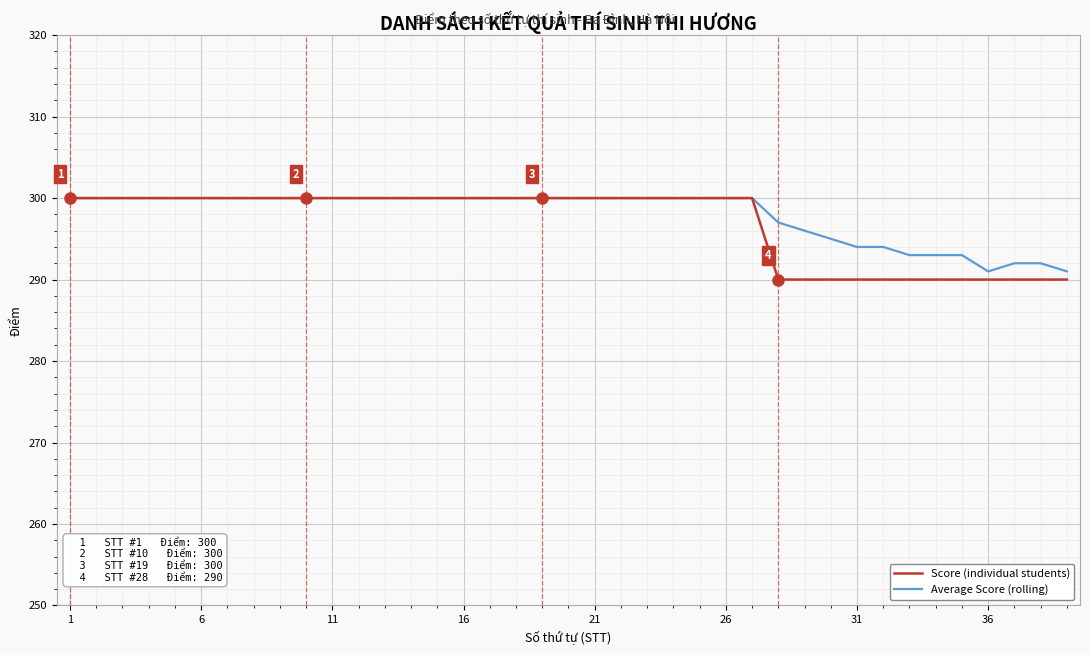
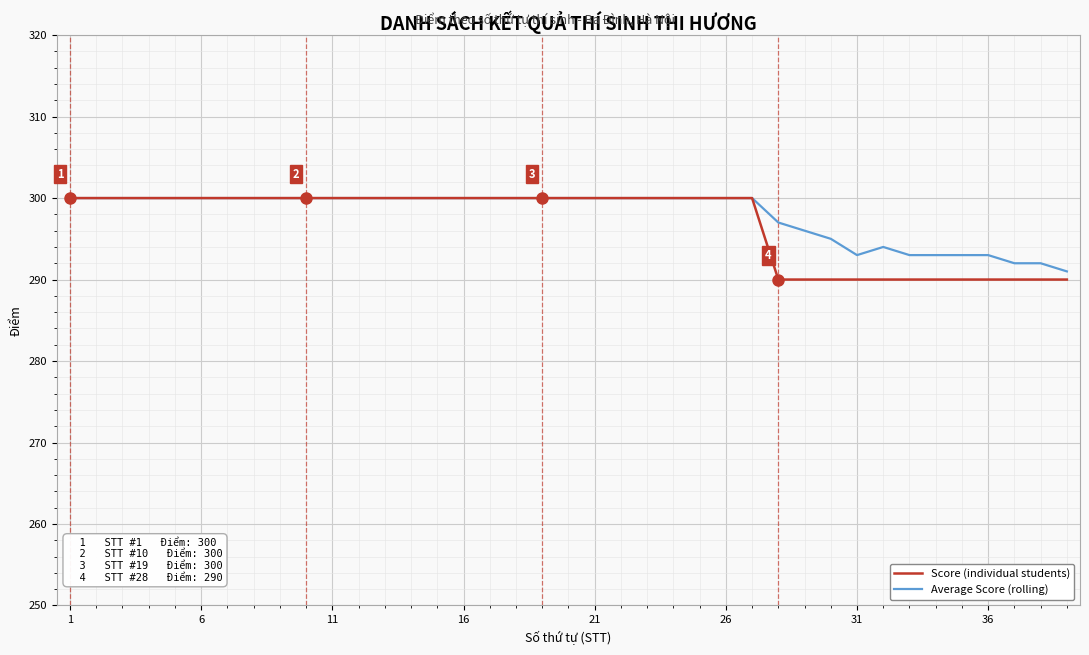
  {
    "Average Score (rolling)": {
-     "31": 294,
-     "36": 291
+     "31": 293,
+     "36": 293
    }
  }
